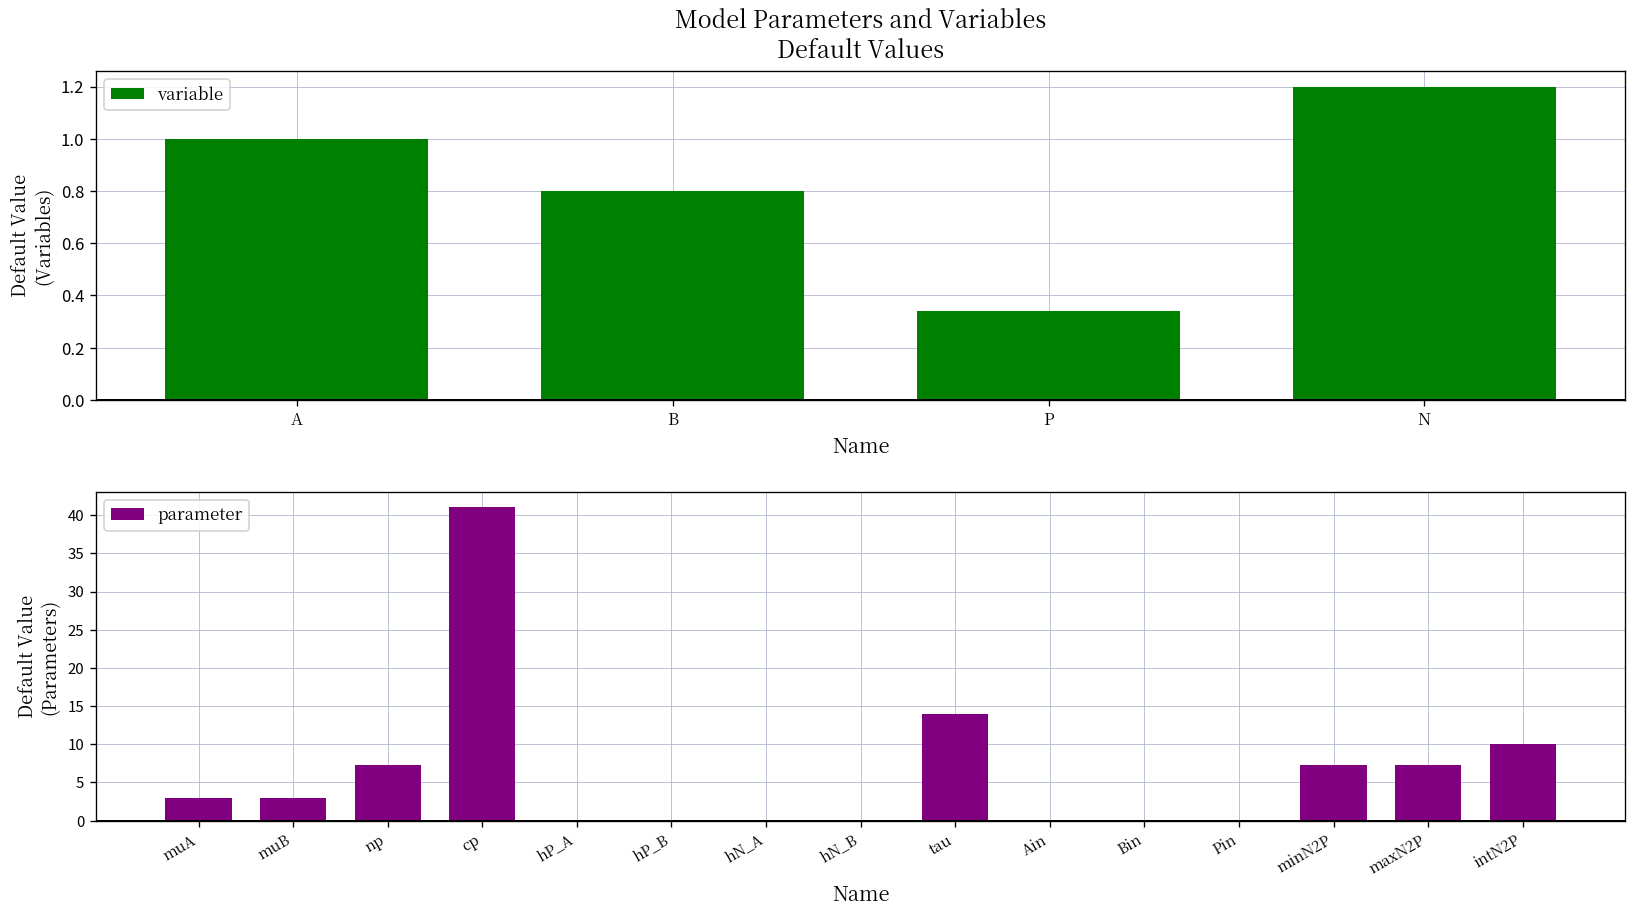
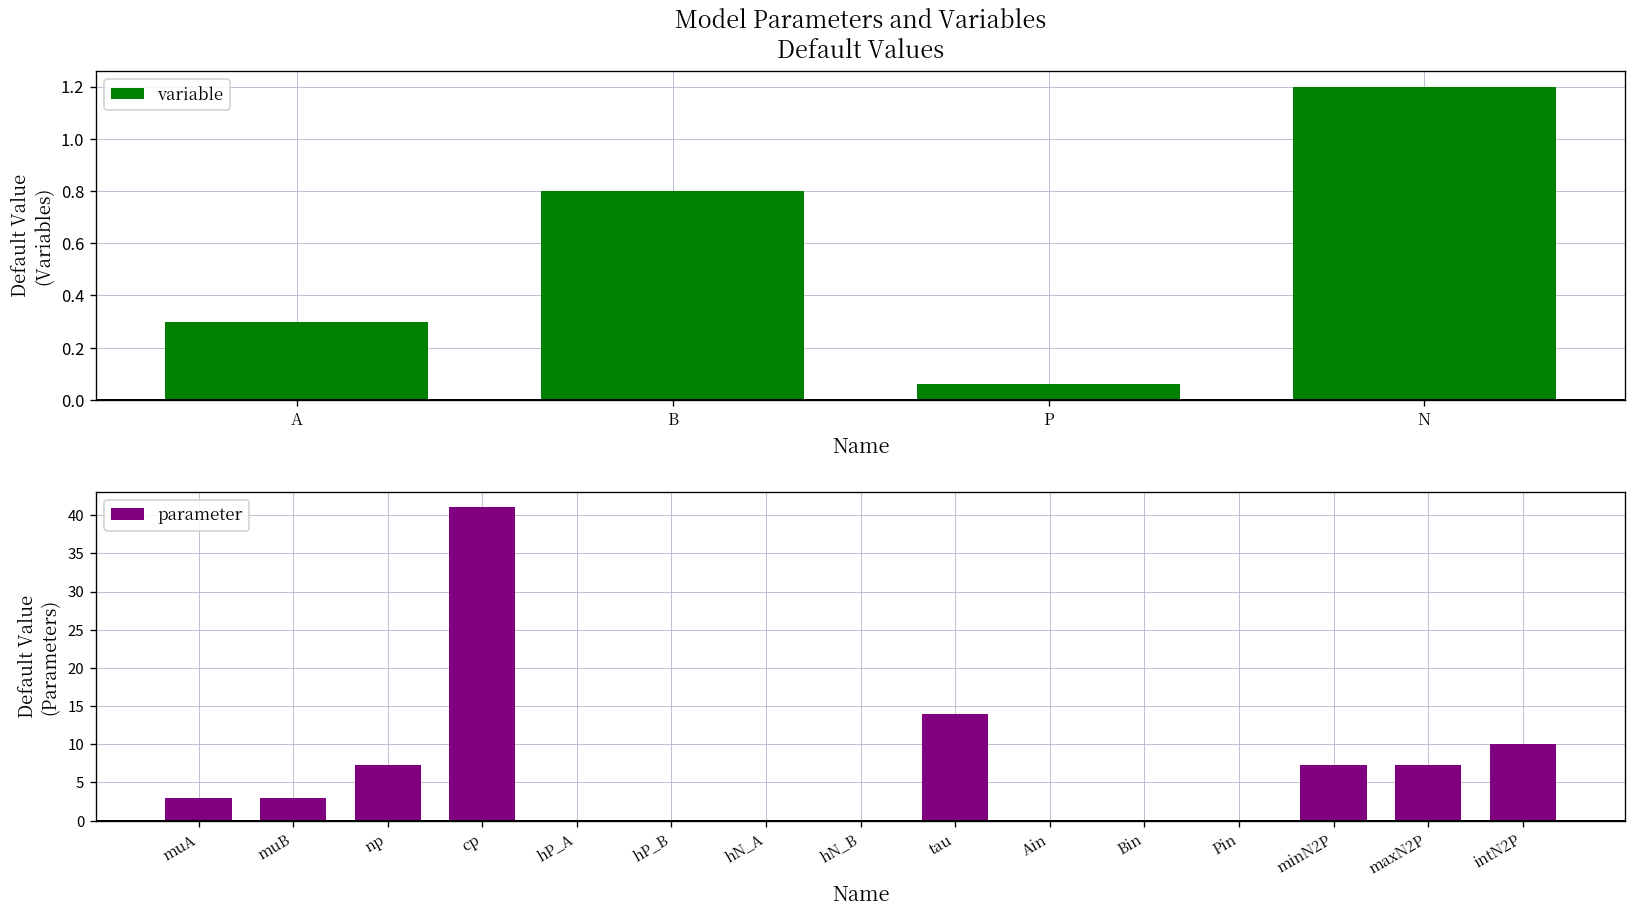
  {
    "Model Parameters and Variables Default Values": {
-     "A": 1.0,
+     "A": 0.3,
      "B": 0.80,
-     "P": 0.34,
+     "P": 0.06,
      "N": 1.20
    }
  }
